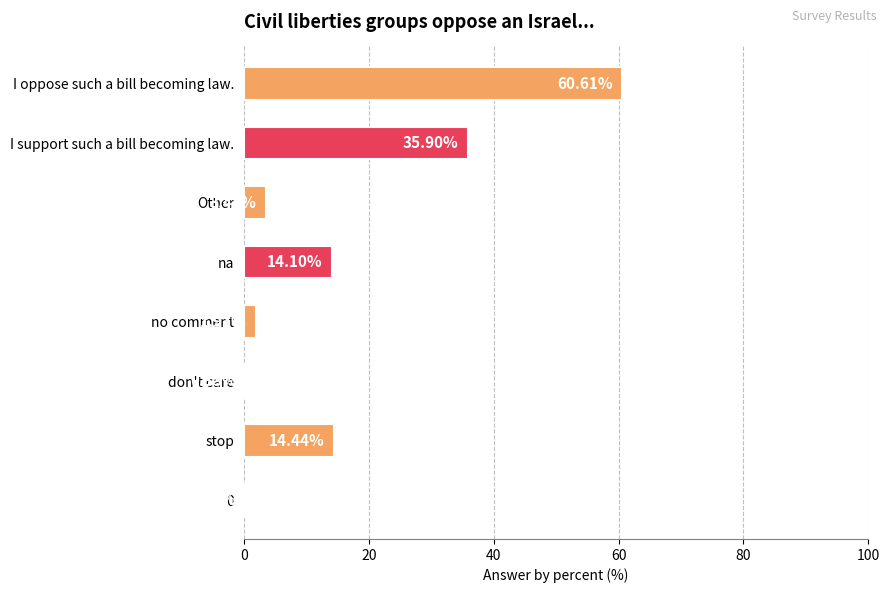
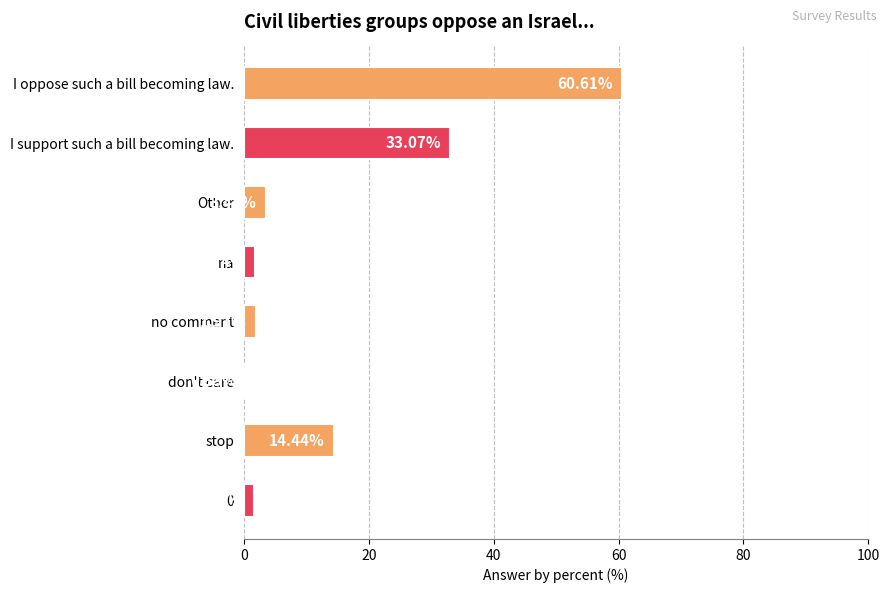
  {
    "I oppose such a bill becoming law.": "60.61%",
-   "I support such a bill becoming law.": "35.90%",
-   "na": "14",
+   "I support such a bill becoming law.": "33.07%",
+   "na": "2",
    "stop": "14.44%",
-   "0": "0"
+   "0": "2"
  }
